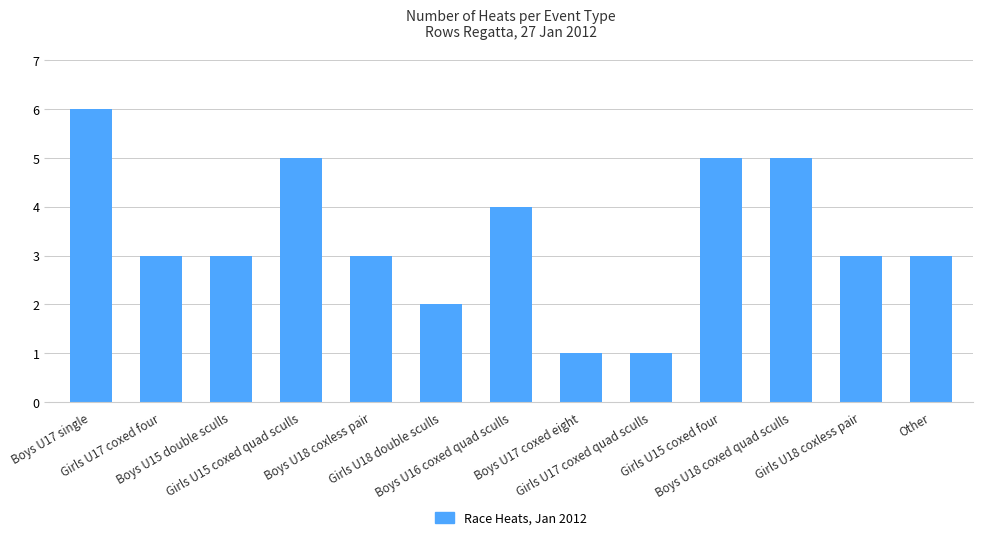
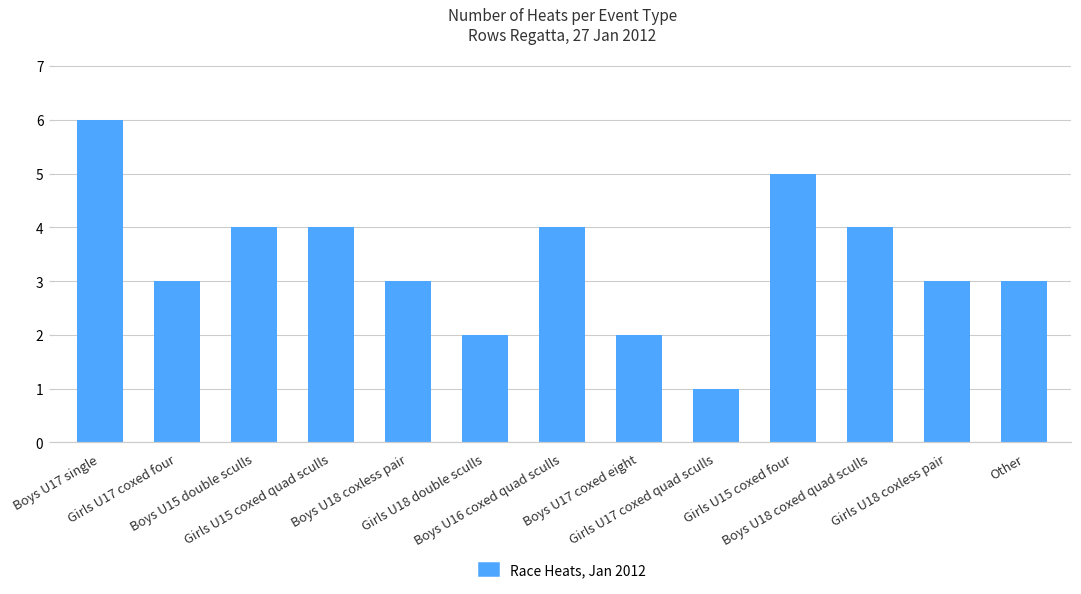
  {
    "Boys U17 single": 6,
    "Girls U17 coxed four": 3,
-   "Boys U15 double sculls": 3,
-   "Girls U15 coxed quad sculls": 5,
+   "Boys U15 double sculls": 4,
+   "Girls U15 coxed quad sculls": 4,
    "Boys U18 coxless pair": 3,
    "Girls U18 double sculls": 2,
    "Boys U16 coxed quad sculls": 4,
-   "Boys U17 coxed eight": 1,
+   "Boys U17 coxed eight": 2,
    "Girls U17 coxed quad sculls": 1,
    "Girls U15 coxed four": 5,
-   "Boys U18 coxed quad sculls": 5,
+   "Boys U18 coxed quad sculls": 4,
    "Girls U18 coxless pair": 3,
    "Other": 3
  }
